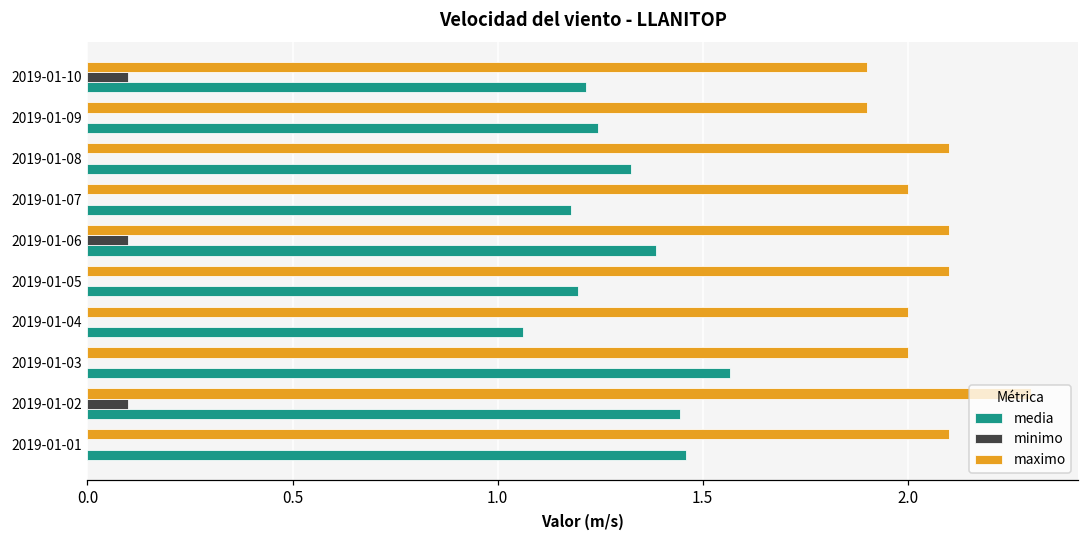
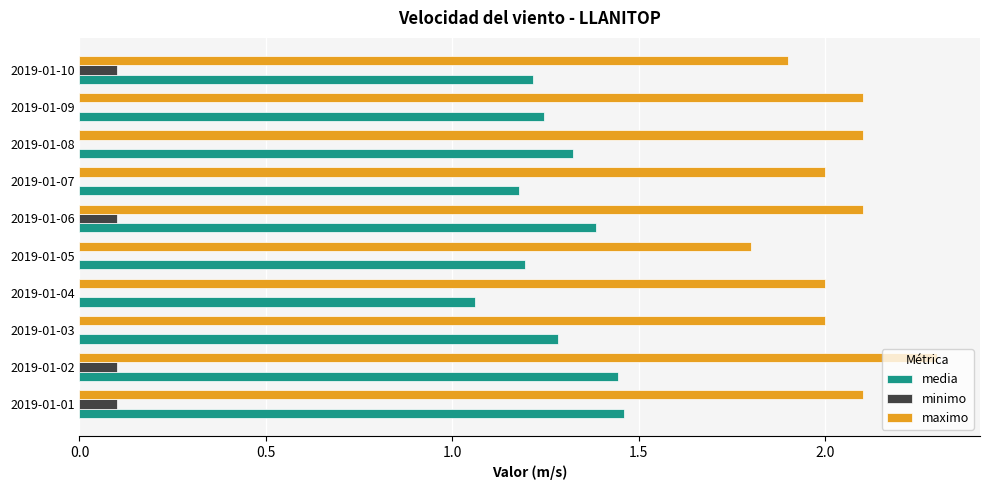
  {
    "media": {
      "2019-01-10": 1.22,
      "2019-01-09": 1.24,
      "2019-01-08": 1.32,
      "2019-01-07": 1.18,
      "2019-01-06": 1.39,
      "2019-01-05": 1.20,
      "2019-01-04": 1.06,
-     "2019-01-03": 1.57,
+     "2019-01-03": 1.28,
      "2019-01-02": 1.44,
      "2019-01-01": 1.46
    },
    "minimo": {
      "2019-01-10": 0.1,
      "2019-01-09": 0.0,
      "2019-01-08": 0.0,
      "2019-01-07": 0.0,
      "2019-01-06": 0.1,
      "2019-01-05": 0.0,
      "2019-01-04": 0.0,
      "2019-01-03": 0.0,
      "2019-01-02": 0.1,
-     "2019-01-01": 0.0
+     "2019-01-01": 0.1
    },
    "maximo": {
      "2019-01-10": 1.9,
-     "2019-01-09": 1.9,
+     "2019-01-09": 2.1,
      "2019-01-08": 2.1,
      "2019-01-07": 2.0,
      "2019-01-06": 2.1,
-     "2019-01-05": 2.1,
+     "2019-01-05": 1.8,
      "2019-01-04": 2.0,
      "2019-01-03": 2.0,
      "2019-01-01": 2.1
    }
  }
